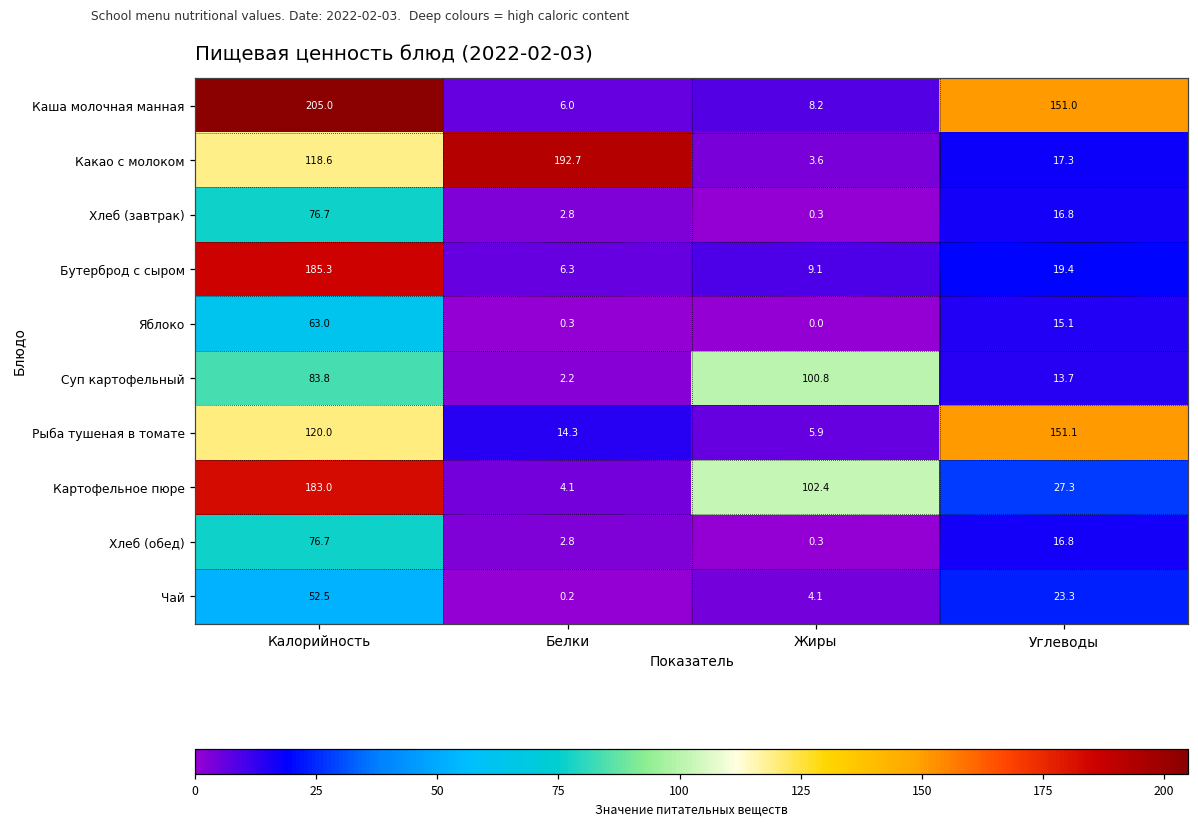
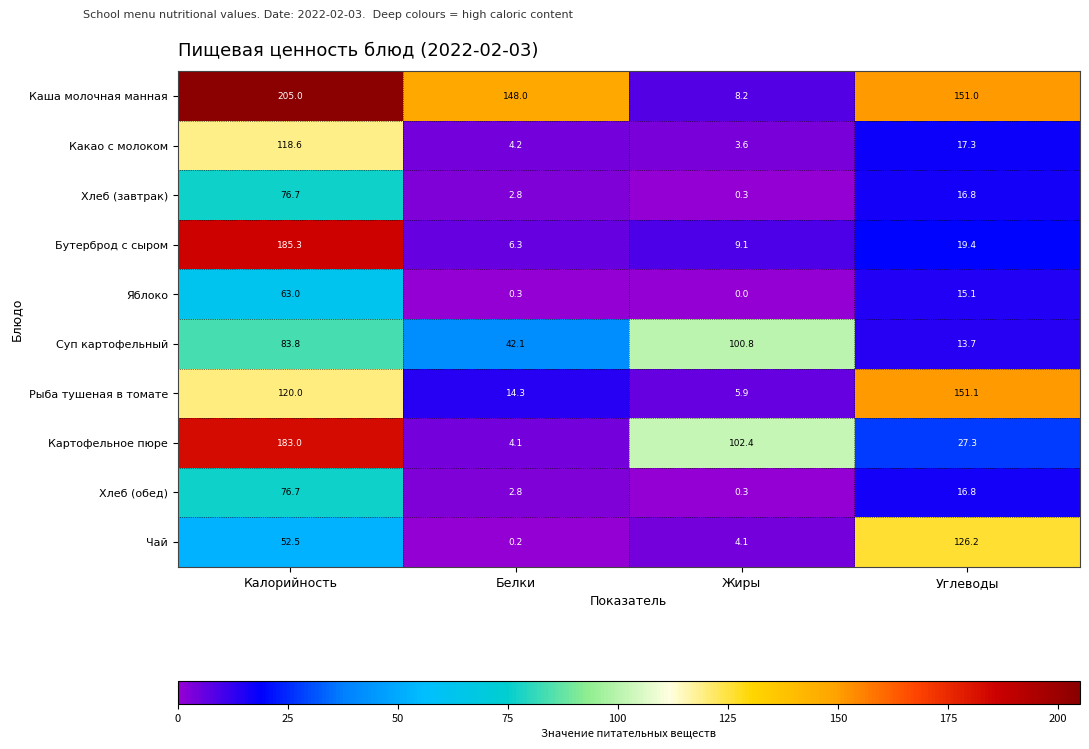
  {
    "Каша молочная манная": {
      "Калорийность": 205.0,
-     "Белки": 6.0,
+     "Белки": 148.0,
      "Жиры": 8.2,
      "Углеводы": 151.0
    },
    "Какао с молоком": {
      "Калорийность": 118.6,
-     "Белки": 192.7,
+     "Белки": 4.2,
      "Жиры": 3.6,
      "Углеводы": 17.3
    },
    "Хлеб (завтрак)": {
      "Калорийность": 76.7,
      "Белки": 2.8,
      "Жиры": 0.3,
      "Углеводы": 16.8
    },
    "Бутерброд с сыром": {
      "Калорийность": 185.3,
      "Белки": 6.3,
      "Жиры": 9.1,
      "Углеводы": 19.4
    },
    "Яблоко": {
      "Калорийность": 63.0,
      "Белки": 0.3,
      "Жиры": 0.0,
      "Углеводы": 15.1
    },
    "Суп картофельный": {
      "Калорийность": 83.8,
-     "Белки": 2.2,
+     "Белки": 42.1,
      "Жиры": 100.8,
      "Углеводы": 13.7
    },
    "Рыба тушеная в томате": {
      "Калорийность": 120.0,
      "Белки": 14.3,
      "Жиры": 5.9,
      "Углеводы": 151.1
    },
    "Картофельное пюре": {
      "Калорийность": 183.0,
      "Белки": 4.1,
      "Жиры": 102.4,
      "Углеводы": 27.3
    },
    "Хлеб (обед)": {
      "Калорийность": 76.7,
      "Белки": 2.8,
      "Жиры": 0.3,
      "Углеводы": 16.8
    },
    "Чай": {
      "Калорийность": 52.5,
      "Белки": 0.2,
      "Жиры": 4.1,
-     "Углеводы": 23.3
+     "Углеводы": 126.2
    }
  }
